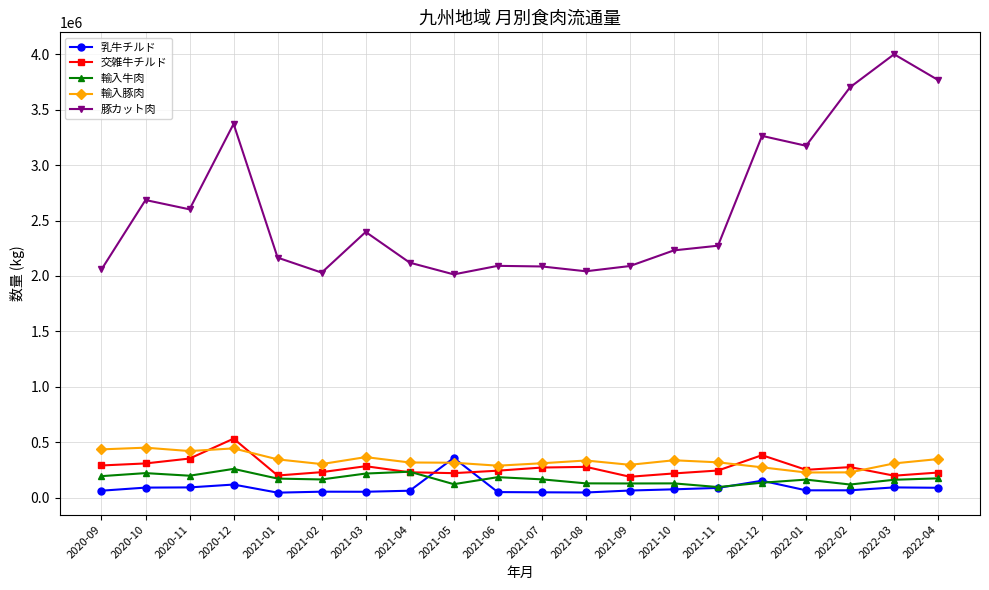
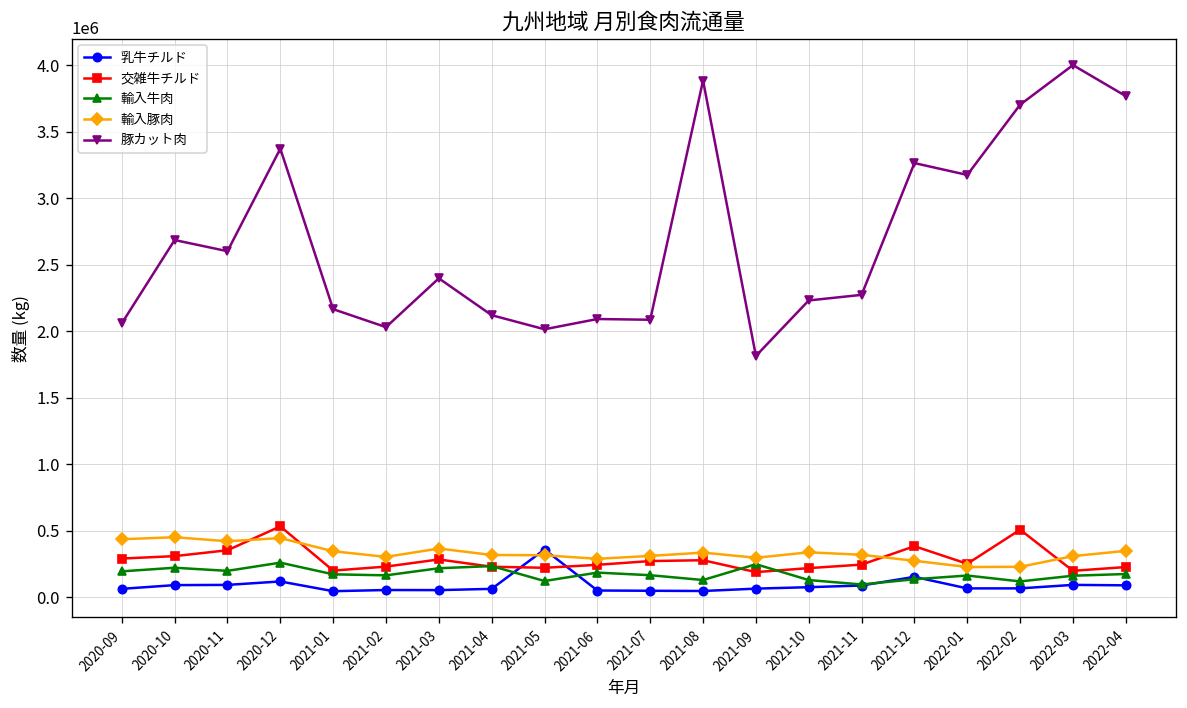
  {
    "乳牛チルド": {
      "2020-09": 60000,
      "2020-10": 90000,
      "2020-11": 90000,
      "2020-12": 120000,
      "2021-01": 40000,
      "2021-02": 50000,
      "2021-03": 50000,
      "2021-04": 60000,
      "2021-05": 360000,
      "2021-06": 50000,
      "2021-07": 50000,
      "2021-08": 50000,
      "2021-09": 60000,
      "2021-10": 70000,
      "2022-01": 70000,
      "2022-02": 70000,
      "2022-03": 90000,
      "2022-04": 90000
    },
    "交雑牛チルド": {
      "2020-09": 290000,
      "2020-10": 310000,
      "2020-11": 350000,
      "2020-12": 530000,
      "2021-01": 200000,
      "2021-02": 230000,
      "2021-03": 280000,
      "2021-05": 220000,
      "2021-06": 240000,
      "2021-07": 270000,
      "2021-08": 280000,
      "2021-09": 190000,
      "2021-10": 220000,
      "2021-11": 240000,
      "2021-12": 380000,
      "2022-01": 250000,
-     "2022-02": 280000,
+     "2022-02": 510000,
      "2022-03": 200000,
      "2022-04": 230000
    },
    "輸入牛肉": {
      "2020-09": 190000,
      "2020-10": 220000,
      "2020-11": 200000,
      "2020-12": 260000,
      "2021-01": 170000,
      "2021-02": 160000,
      "2021-03": 220000,
      "2021-05": 120000,
      "2021-06": 180000,
      "2021-07": 160000,
      "2021-08": 130000,
-     "2021-09": 130000,
+     "2021-09": 250000,
      "2021-10": 130000,
      "2022-01": 160000,
      "2022-02": 120000,
      "2022-03": 160000,
      "2022-04": 170000
    },
    "輸入豚肉": {
      "2020-09": 440000,
      "2020-10": 450000,
      "2020-11": 420000,
      "2020-12": 440000,
      "2021-01": 340000,
      "2021-02": 300000,
      "2021-03": 370000,
      "2021-04": 320000,
      "2021-05": 310000,
      "2021-06": 290000,
      "2021-07": 310000,
      "2021-08": 330000,
      "2021-09": 300000,
      "2021-10": 340000,
      "2021-11": 320000,
      "2021-12": 270000,
      "2022-01": 230000,
      "2022-02": 230000,
      "2022-03": 310000,
      "2022-04": 350000
    },
    "豚カット肉": {
      "2020-09": 2060000,
      "2020-10": 2690000,
      "2020-11": 2600000,
      "2020-12": 3370000,
      "2021-01": 2170000,
      "2021-02": 2030000,
      "2021-03": 2400000,
      "2021-04": 2120000,
      "2021-05": 2010000,
      "2021-06": 2090000,
      "2021-07": 2090000,
-     "2021-08": 2040000,
-     "2021-09": 2090000,
+     "2021-08": 3880000,
+     "2021-09": 1810000,
      "2021-10": 2230000,
      "2021-11": 2270000,
      "2021-12": 3260000,
      "2022-01": 3170000,
      "2022-02": 3700000,
      "2022-03": 4000000,
      "2022-04": 3770000
    }
  }
